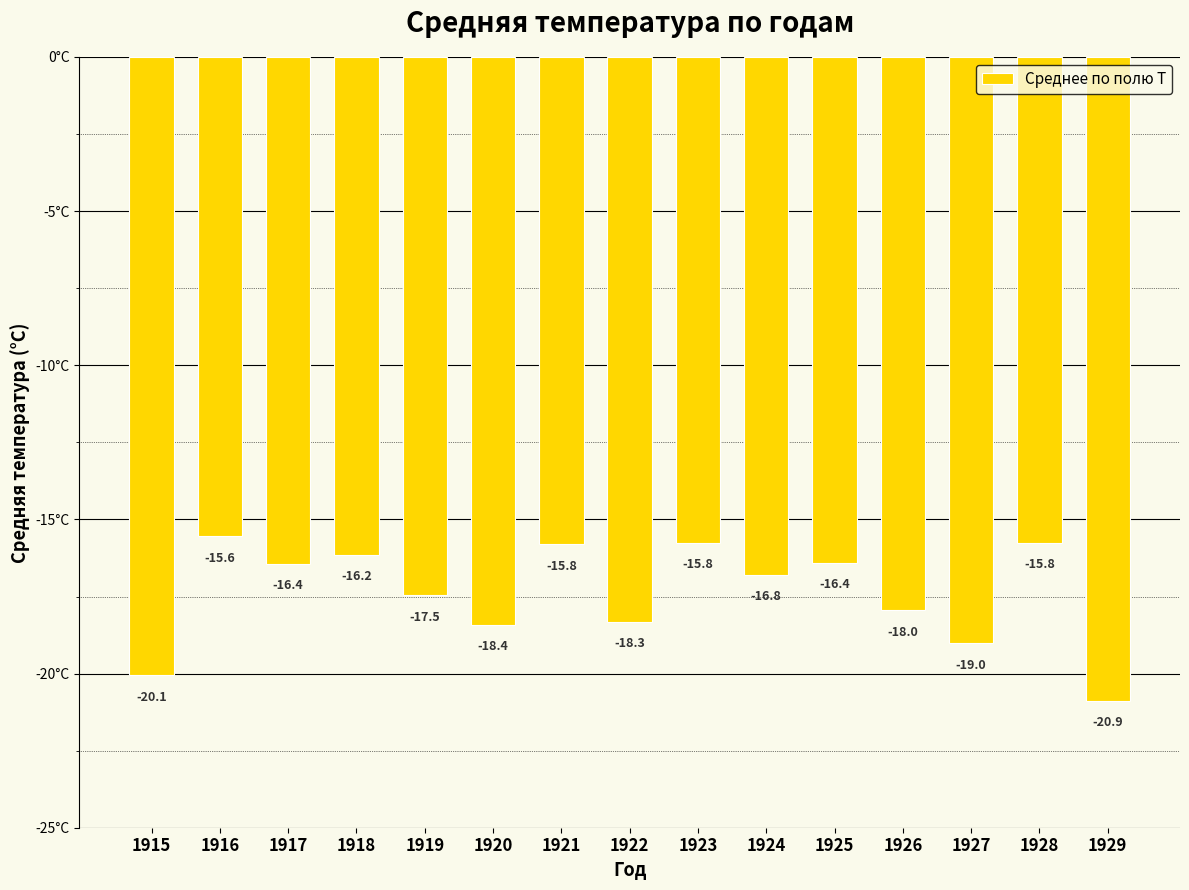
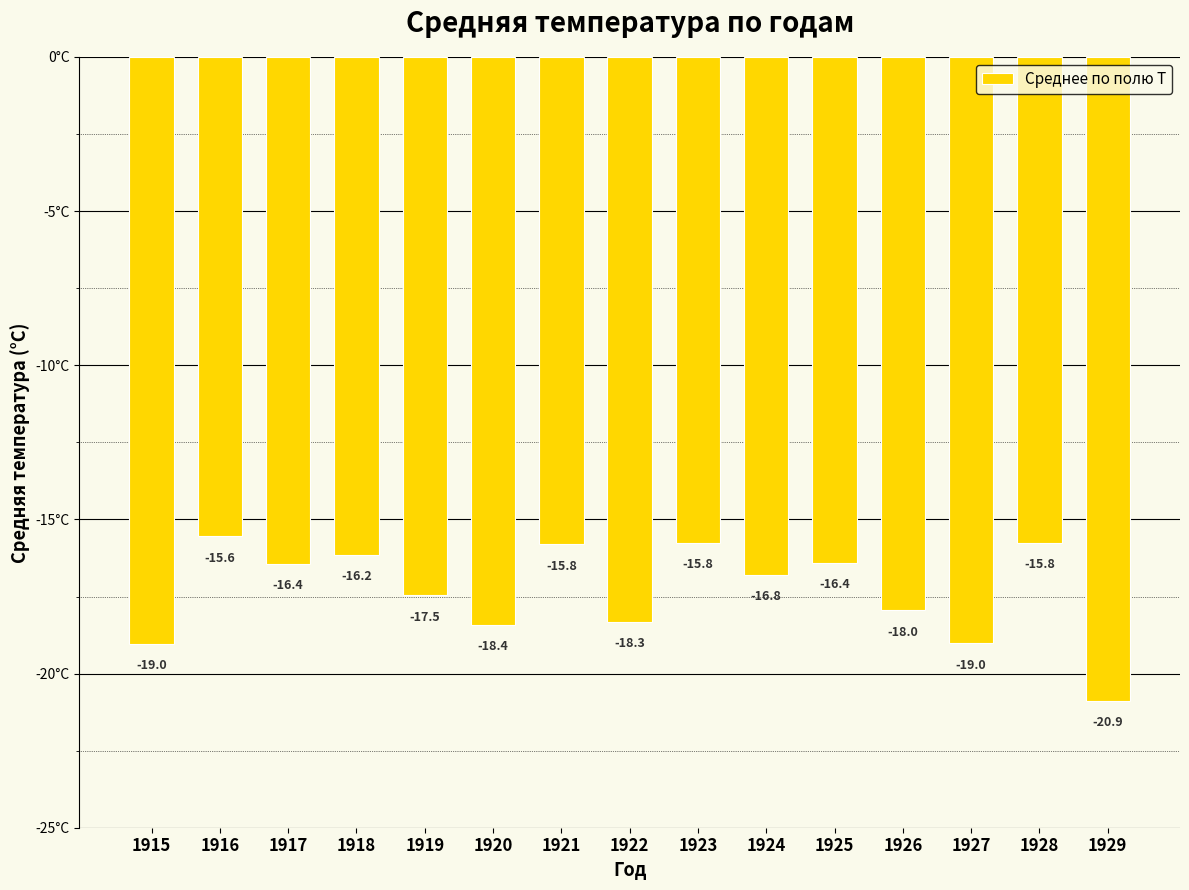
  {
-   "1915": -20.1,
+   "1915": -19.0,
    "1916": -15.6,
    "1917": -16.4,
    "1918": -16.2,
    "1919": -17.5,
    "1920": -18.4,
    "1921": -15.8,
    "1922": -18.3,
    "1923": -15.8,
    "1924": -16.8,
    "1925": -16.4,
    "1926": -18.0,
    "1927": -19.0,
    "1928": -15.8,
    "1929": -20.9
  }
